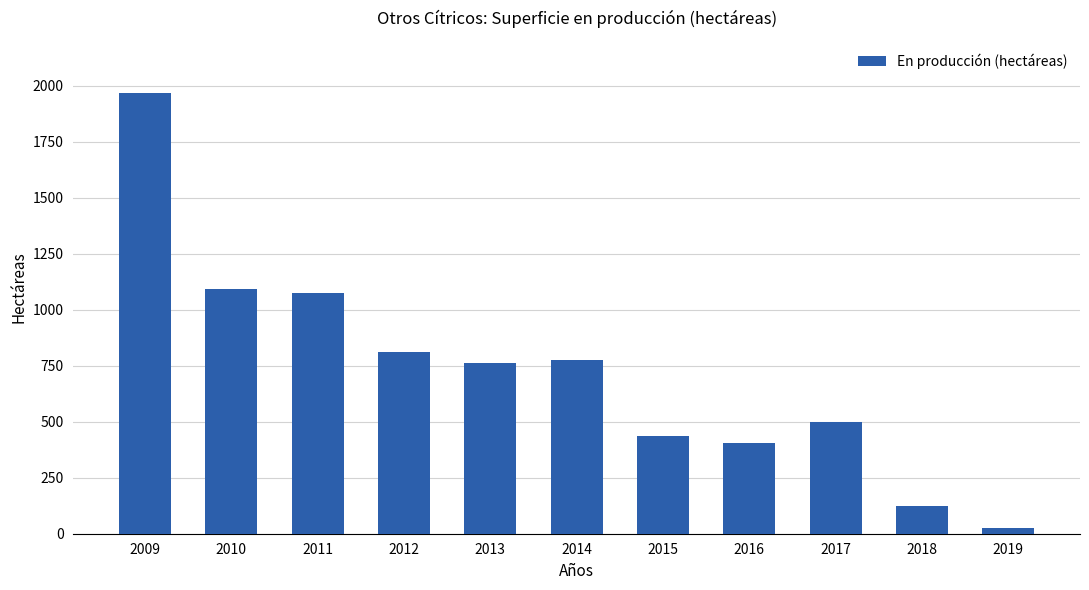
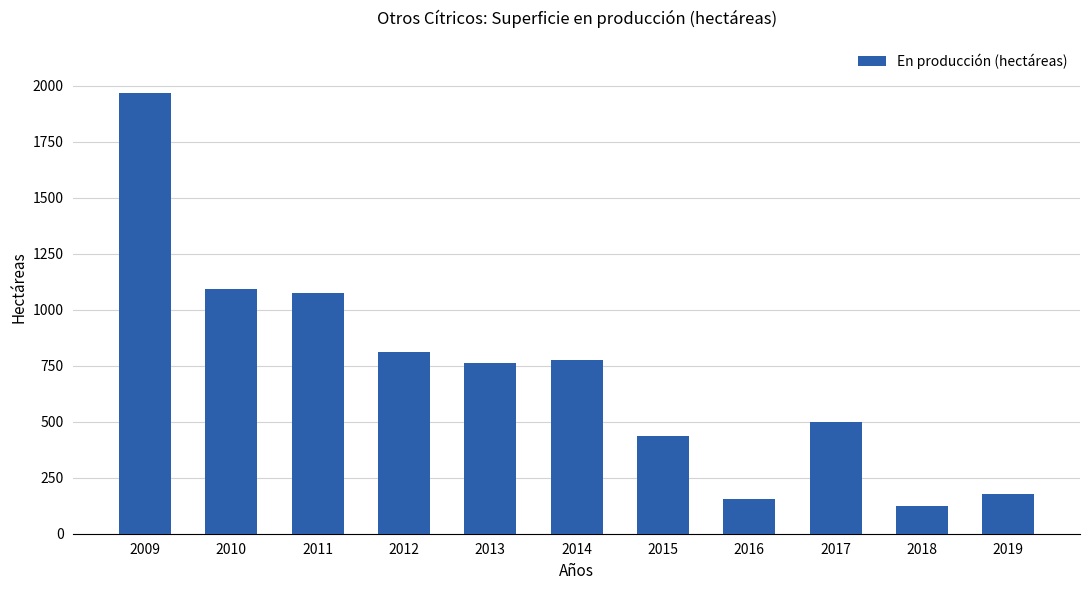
  {
    "2009": 1970,
    "2010": 1090,
    "2011": 1080,
    "2012": 810,
    "2013": 760,
    "2014": 770,
    "2015": 440,
-   "2016": 400,
+   "2016": 160,
    "2017": 500,
    "2018": 130,
-   "2019": 20
+   "2019": 180
  }
